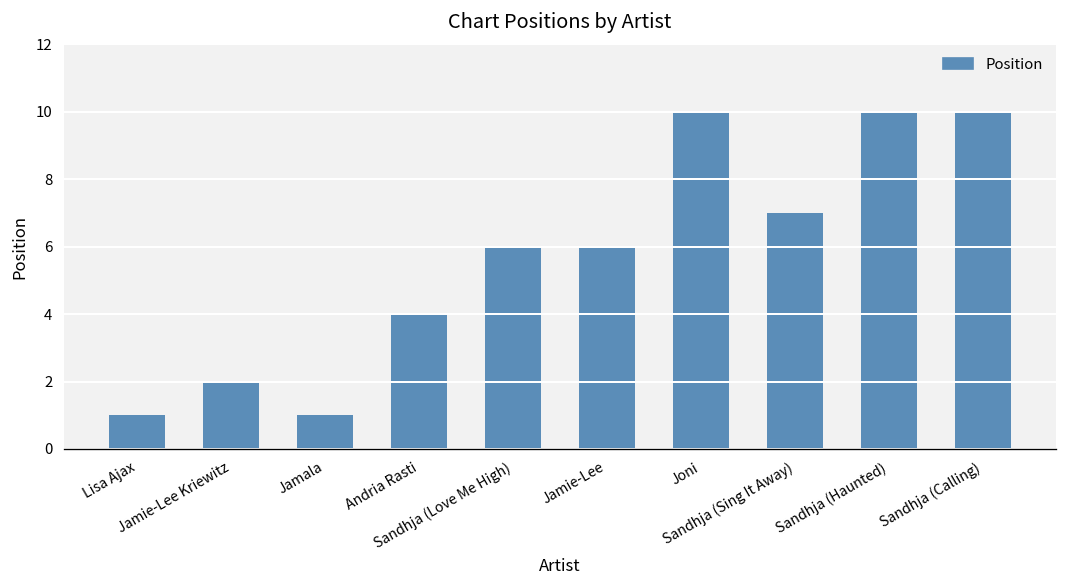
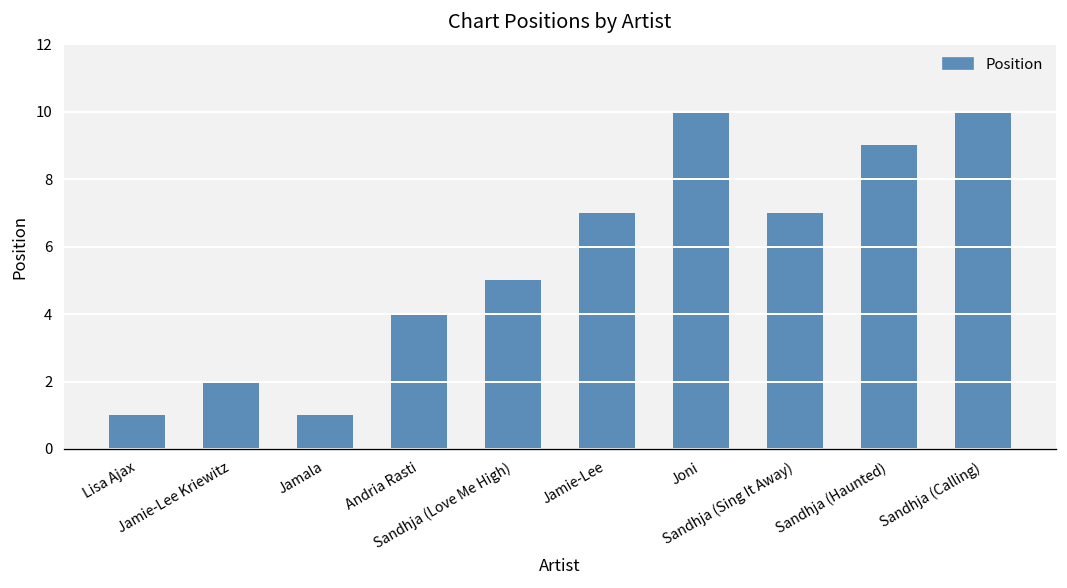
  {
    "Lisa Ajax": 1,
    "Jamie-Lee Kriewitz": 2,
    "Jamala": 1,
    "Andria Rasti": 4,
-   "Sandhja (Love Me High)": 6,
-   "Jamie-Lee": 6,
+   "Sandhja (Love Me High)": 5,
+   "Jamie-Lee": 7,
    "Joni": 10,
    "Sandhja (Sing It Away)": 7,
-   "Sandhja (Haunted)": 10,
+   "Sandhja (Haunted)": 9,
    "Sandhja (Calling)": 10
  }
